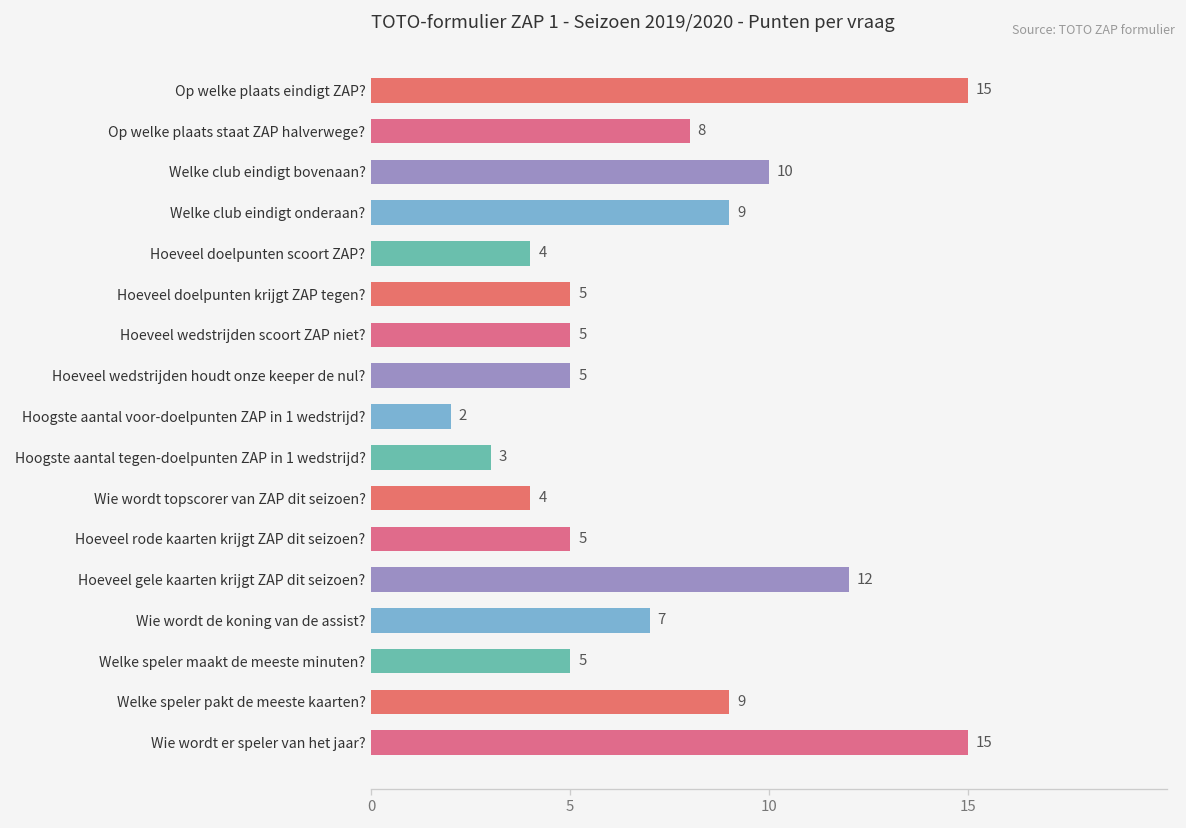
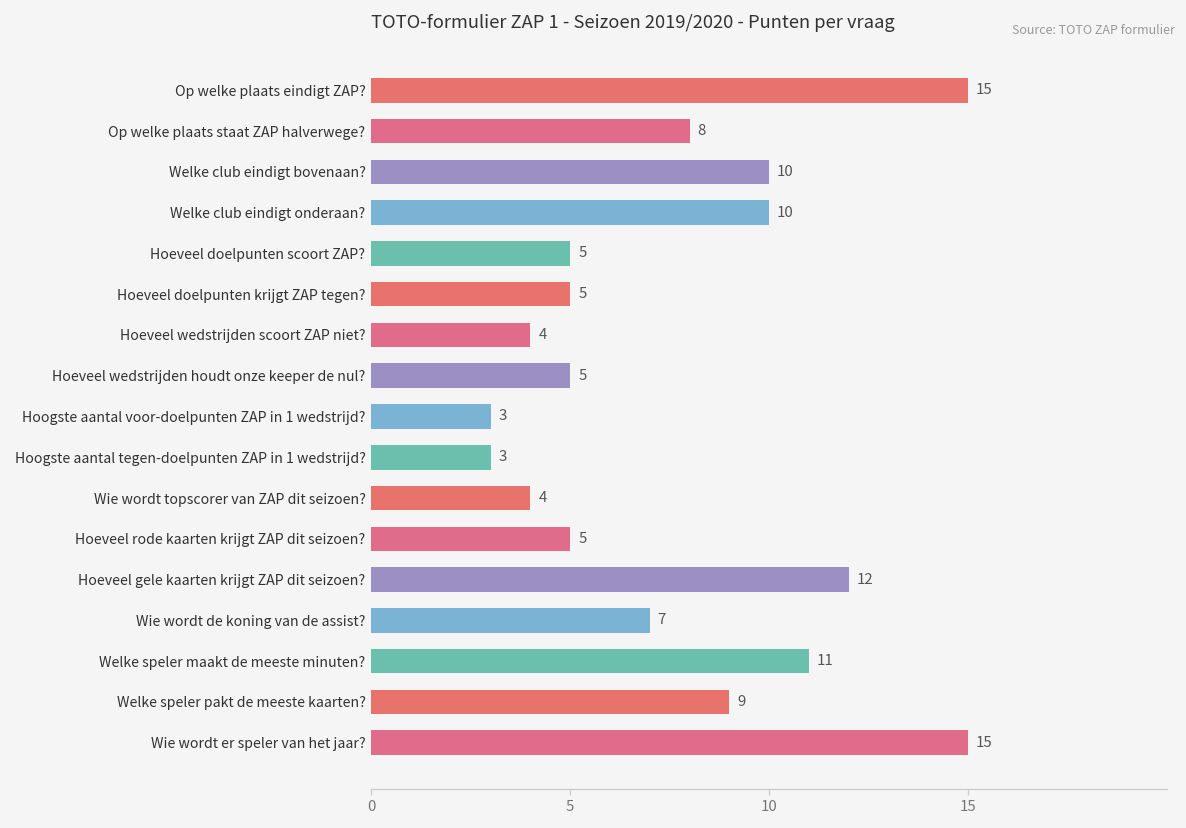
  {
    "Op welke plaats eindigt ZAP?": 15,
    "Op welke plaats staat ZAP halverwege?": 8,
    "Welke club eindigt bovenaan?": 10,
-   "Welke club eindigt onderaan?": 9,
-   "Hoeveel doelpunten scoort ZAP?": 4,
+   "Welke club eindigt onderaan?": 10,
+   "Hoeveel doelpunten scoort ZAP?": 5,
    "Hoeveel doelpunten krijgt ZAP tegen?": 5,
-   "Hoeveel wedstrijden scoort ZAP niet?": 5,
+   "Hoeveel wedstrijden scoort ZAP niet?": 4,
    "Hoeveel wedstrijden houdt onze keeper de nul?": 5,
-   "Hoogste aantal voor-doelpunten ZAP in 1 wedstrijd?": 2,
+   "Hoogste aantal voor-doelpunten ZAP in 1 wedstrijd?": 3,
    "Hoogste aantal tegen-doelpunten ZAP in 1 wedstrijd?": 3,
    "Wie wordt topscorer van ZAP dit seizoen?": 4,
    "Hoeveel rode kaarten krijgt ZAP dit seizoen?": 5,
    "Hoeveel gele kaarten krijgt ZAP dit seizoen?": 12,
    "Wie wordt de koning van de assist?": 7,
-   "Welke speler maakt de meeste minuten?": 5,
+   "Welke speler maakt de meeste minuten?": 11,
    "Welke speler pakt de meeste kaarten?": 9,
    "Wie wordt er speler van het jaar?": 15
  }
